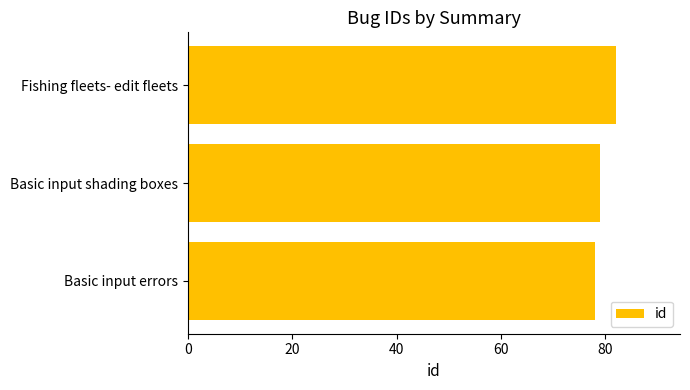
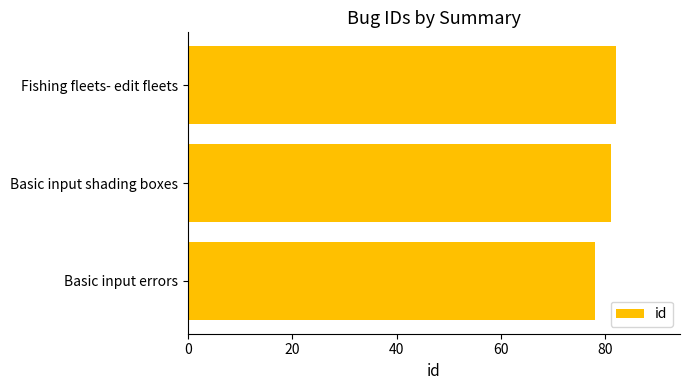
  {
    "Fishing fleets- edit fleets": 82,
-   "Basic input shading boxes": 79,
+   "Basic input shading boxes": 81,
    "Basic input errors": 78
  }
